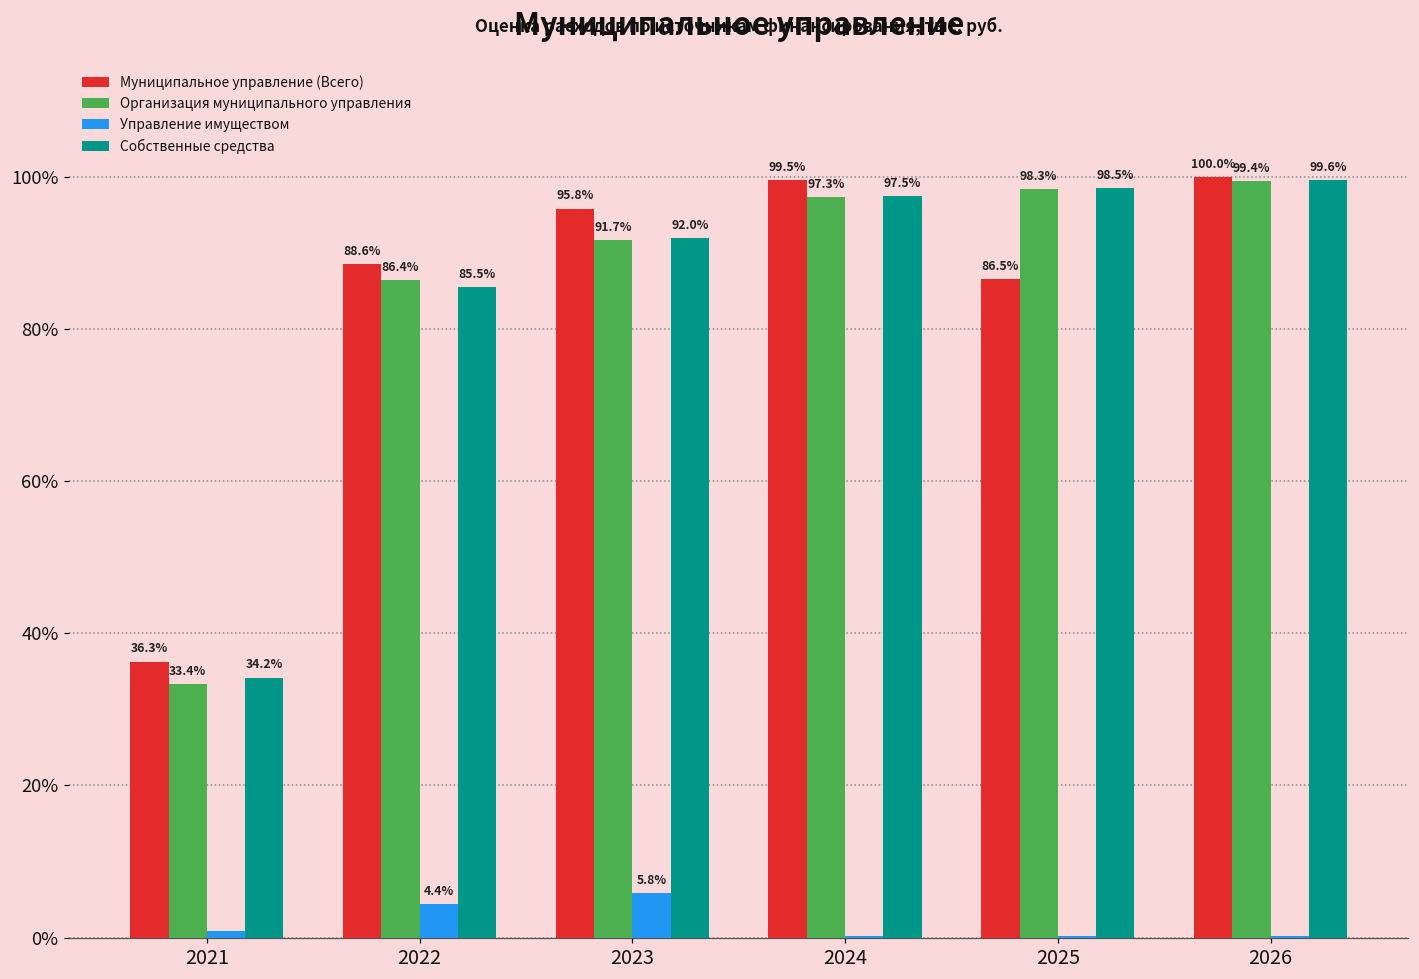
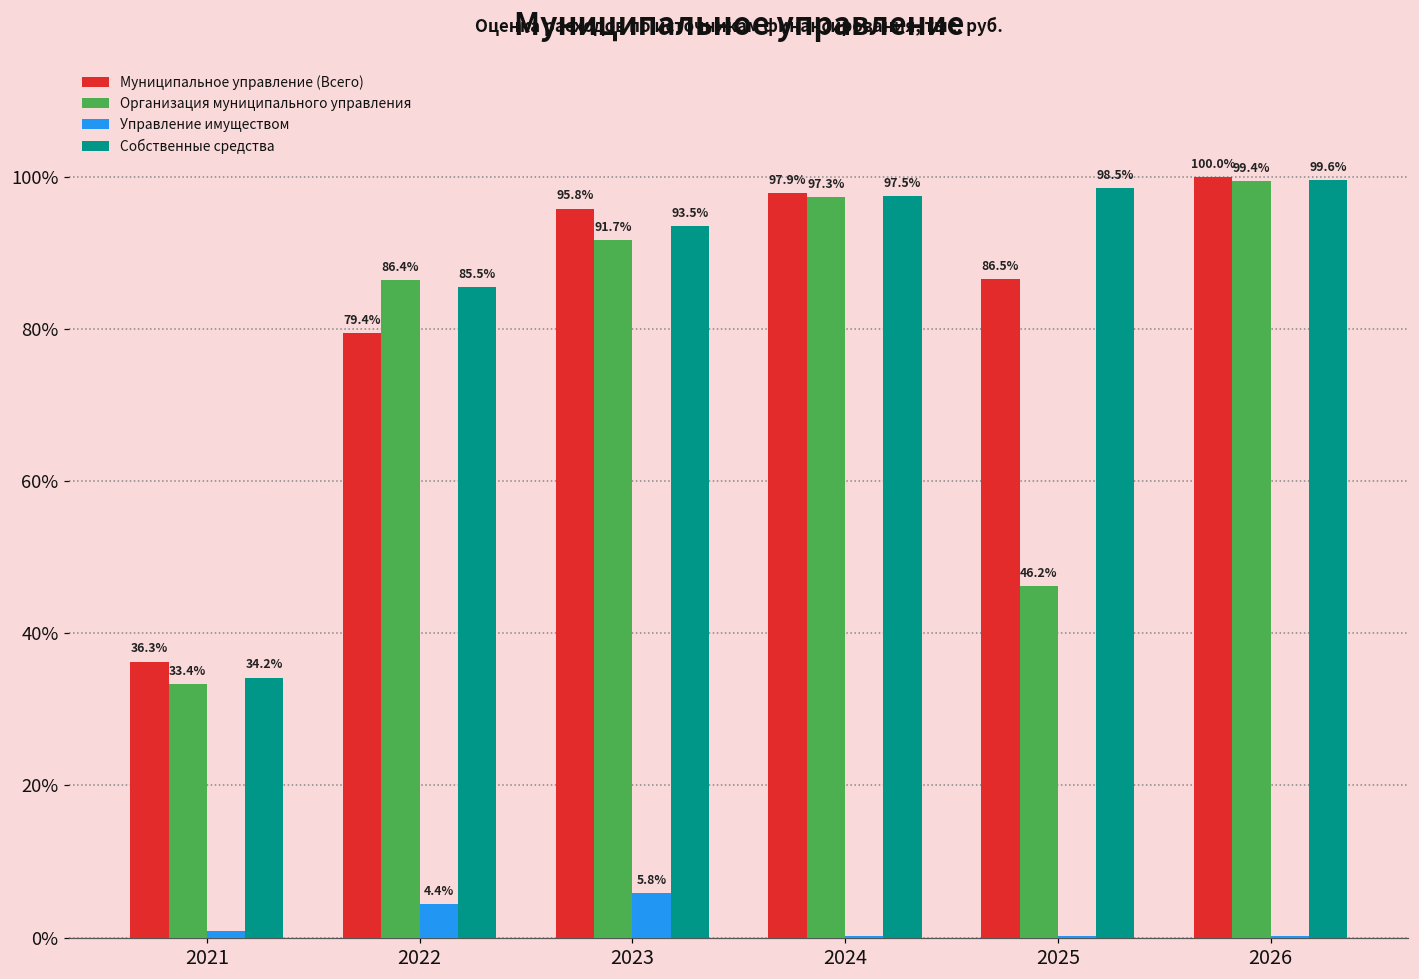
  {
    "Муниципальное управление (Всего)": {
      "2021": "36.3%",
-     "2022": "88.6%",
+     "2022": "79.4%",
      "2023": "95.8%",
-     "2024": "99.5%",
+     "2024": "97.9%",
      "2025": "86.5%",
      "2026": "100.0%"
    },
    "Организация муниципального управления": {
      "2021": "33.4%",
      "2022": "86.4%",
      "2023": "91.7%",
      "2024": "97.3%",
-     "2025": "98.3%",
+     "2025": "46.2%",
      "2026": "99.4%"
    },
    "Управление имуществом": {
      "2022": "4.4%",
      "2023": "5.8%"
    },
    "Собственные средства": {
      "2021": "34.2%",
      "2022": "85.5%",
-     "2023": "92.0%",
+     "2023": "93.5%",
      "2024": "97.5%",
      "2025": "98.5%",
      "2026": "99.6%"
    }
  }
